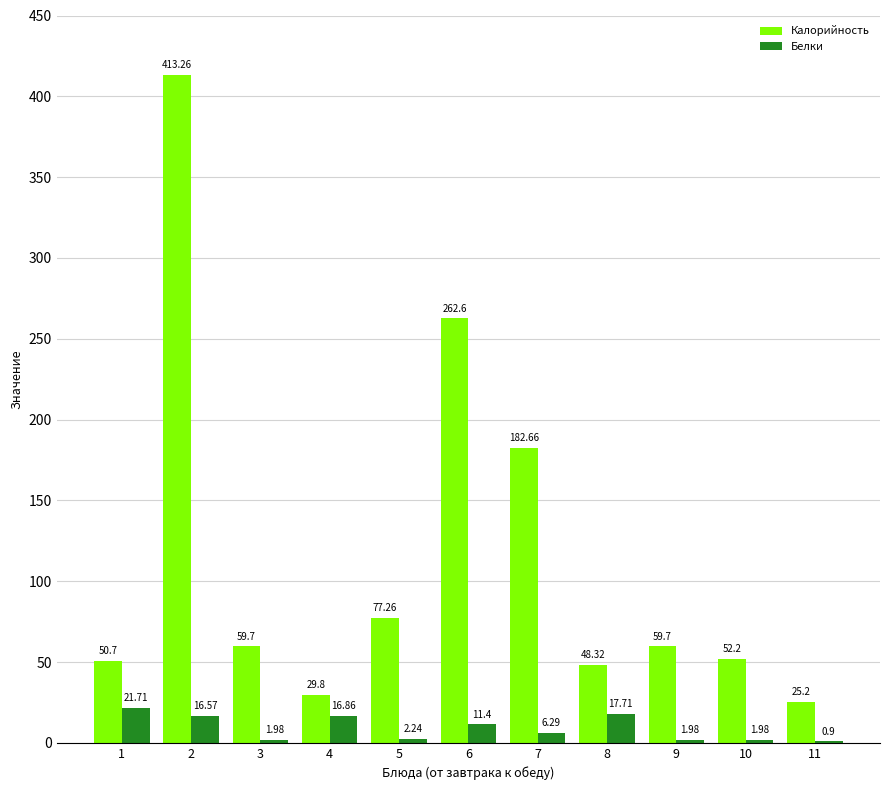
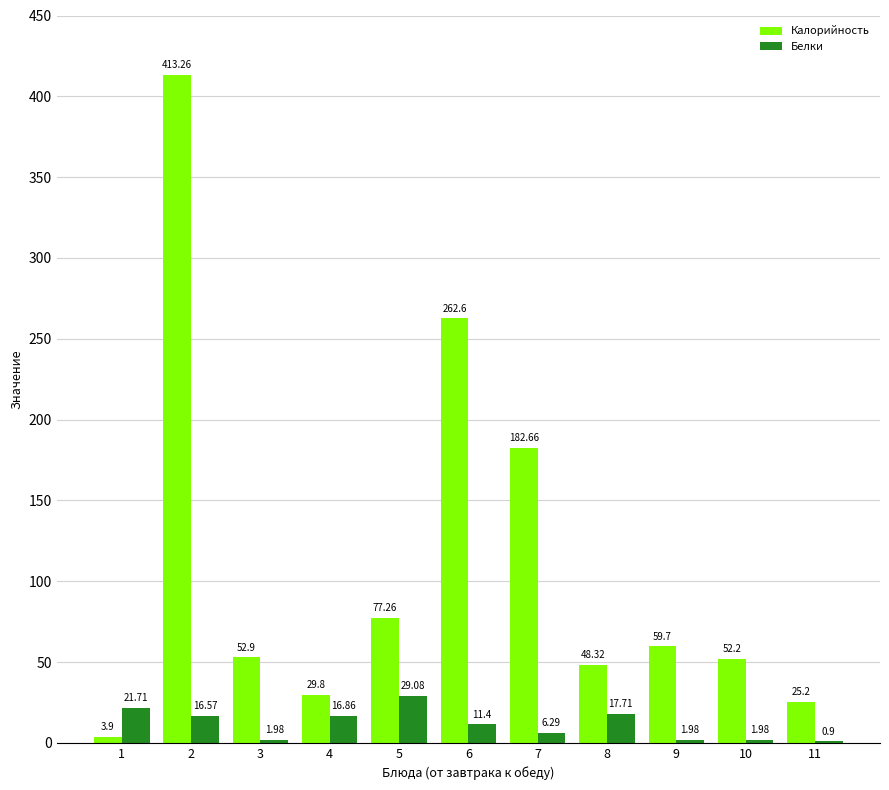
  {
    "Калорийность": {
-     "1": 50.7,
+     "1": 3.9,
      "2": 413.26,
-     "3": 59.7,
+     "3": 52.9,
      "4": 29.8,
      "5": 77.26,
      "6": 262.6,
      "7": 182.66,
      "8": 48.32,
      "9": 59.7,
      "10": 52.2,
      "11": 25.2
    },
    "Белки": {
      "1": 21.71,
      "2": 16.57,
      "3": 1.98,
      "4": 16.86,
-     "5": 2.24,
+     "5": 29.08,
      "6": 11.4,
      "7": 6.29,
      "8": 17.71,
      "9": 1.98,
      "10": 1.98,
      "11": 0.9
    }
  }
